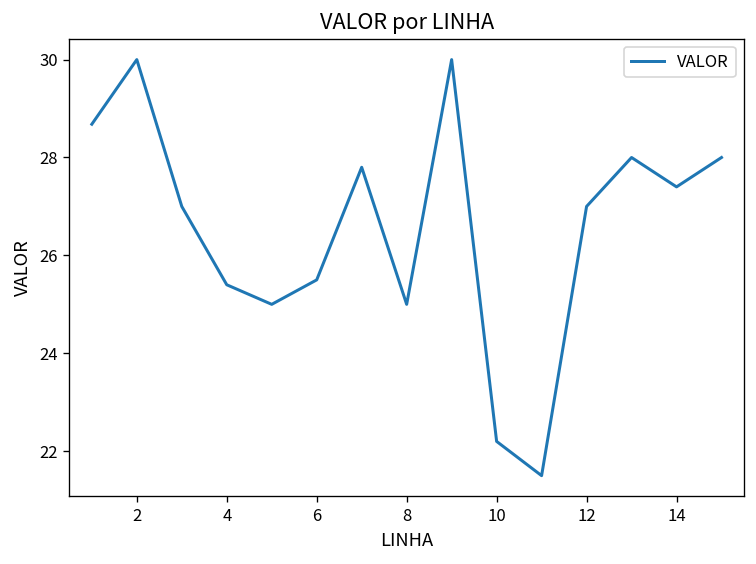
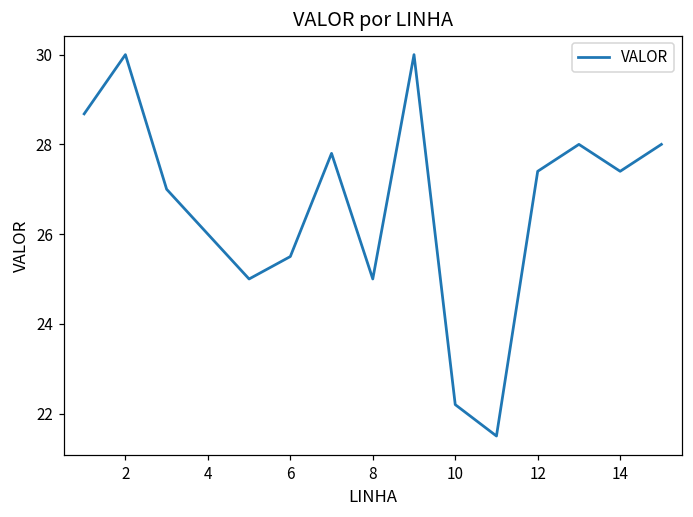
  {
    "2": 30.0,
-   "4": 25.4,
+   "4": 26.0,
    "6": 25.5,
    "8": 25.0,
    "10": 22.2,
-   "12": 27.0,
+   "12": 27.4,
    "14": 27.4
  }
